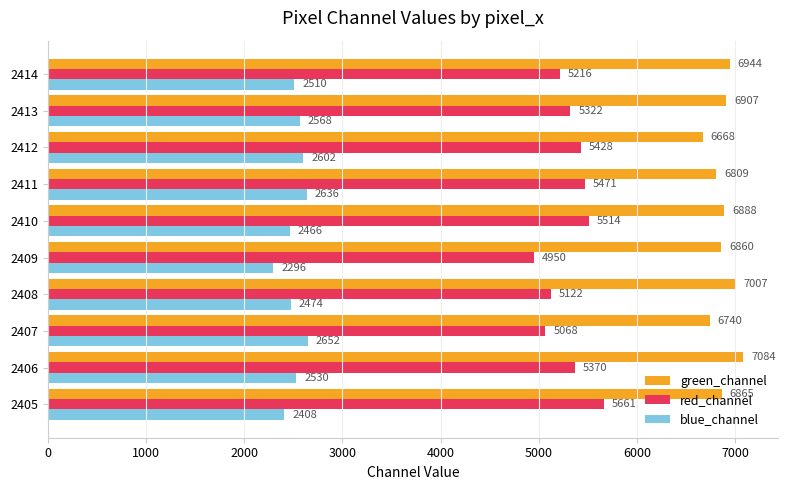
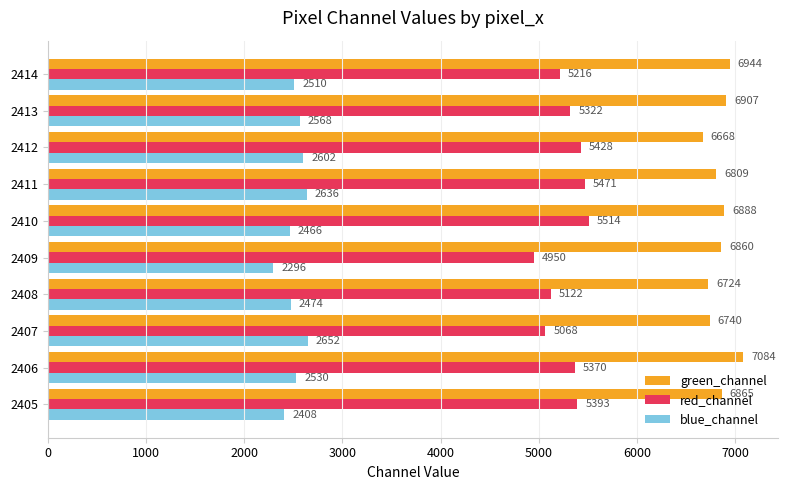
  {
    "green_channel": {
      "2414": 6944,
      "2413": 6907,
      "2412": 6668,
      "2411": 6809,
      "2410": 6888,
      "2409": 6860,
-     "2408": 7007,
+     "2408": 6724,
      "2407": 6740,
      "2406": 7084,
      "2405": 6865
    },
    "red_channel": {
      "2414": 5216,
      "2413": 5322,
      "2412": 5428,
      "2411": 5471,
      "2410": 5514,
      "2409": 4950,
      "2408": 5122,
      "2407": 5068,
      "2406": 5370,
-     "2405": 5661
+     "2405": 5393
    },
    "blue_channel": {
      "2414": 2510,
      "2413": 2568,
      "2412": 2602,
      "2411": 2636,
      "2410": 2466,
      "2409": 2296,
      "2408": 2474,
      "2407": 2652,
      "2406": 2530,
      "2405": 2408
    }
  }
